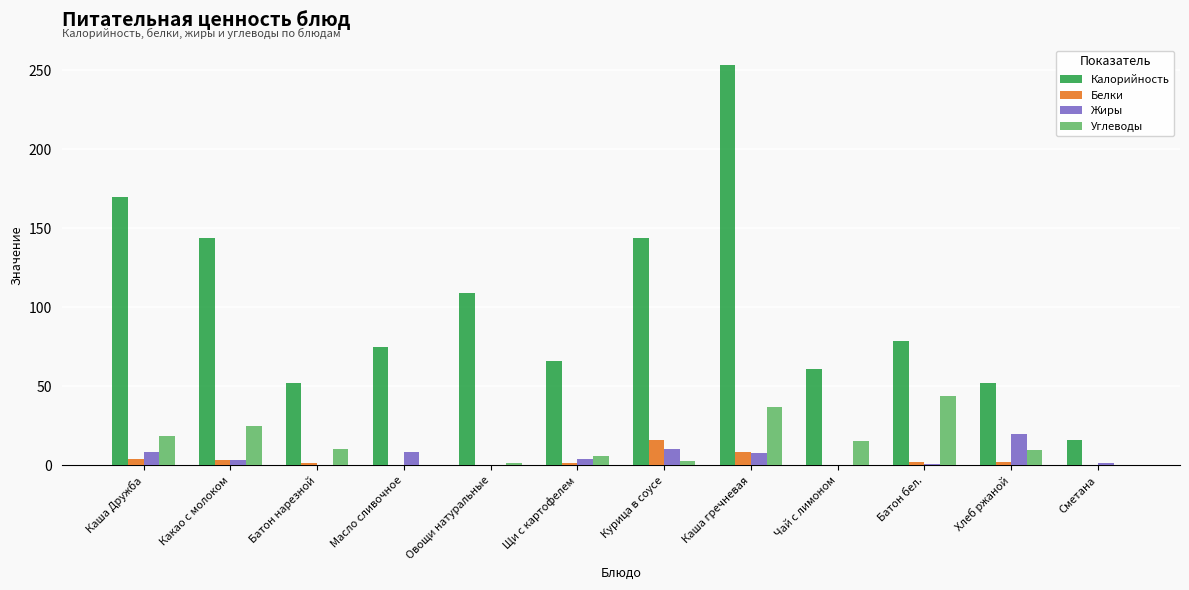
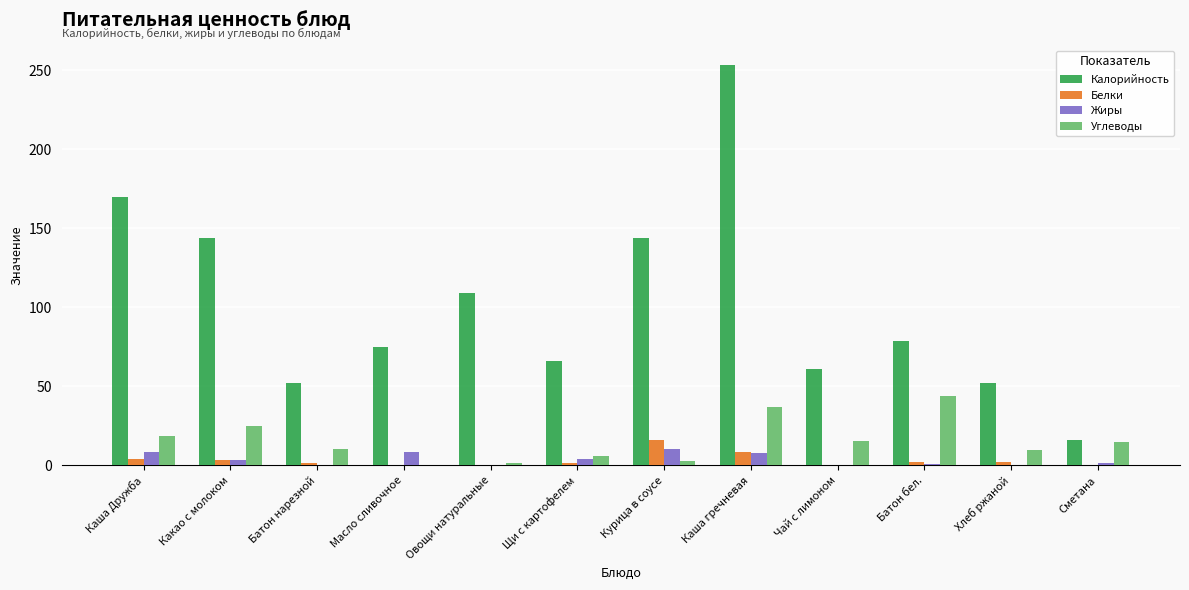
  {
    "Калорийность": {
      "Каша Дружба": 170,
      "Какао с молоком": 144,
      "Батон нарезной": 52,
      "Масло сливочное": 75,
      "Овощи натуральные": 109,
      "Щи с картофелем": 66,
      "Курица в соусе": 144,
      "Каша гречневая": 253,
      "Чай с лимоном": 61,
      "Батон бел.": 79,
      "Хлеб ржаной": 52,
      "Сметана": 16
    },
    "Белки": {
      "Каша Дружба": 4,
      "Какао с молоком": 4,
      "Курица в соусе": 16,
      "Каша гречневая": 9,
      "Батон бел.": 2,
      "Хлеб ржаной": 2
    },
    "Жиры": {
      "Каша Дружба": 9,
      "Какао с молоком": 3,
      "Масло сливочное": 8,
      "Щи с картофелем": 4,
      "Курица в соусе": 10,
      "Каша гречневая": 8,
      "Чай с лимоном": 0,
-     "Хлеб ржаной": 20
+     "Хлеб ржаной": 0
    },
    "Углеводы": {
      "Каша Дружба": 19,
      "Какао с молоком": 25,
      "Батон нарезной": 10,
      "Щи с картофелем": 6,
      "Курица в соусе": 3,
      "Каша гречневая": 37,
      "Чай с лимоном": 15,
      "Батон бел.": 44,
      "Хлеб ржаной": 10,
-     "Сметана": 0
+     "Сметана": 15
    }
  }
